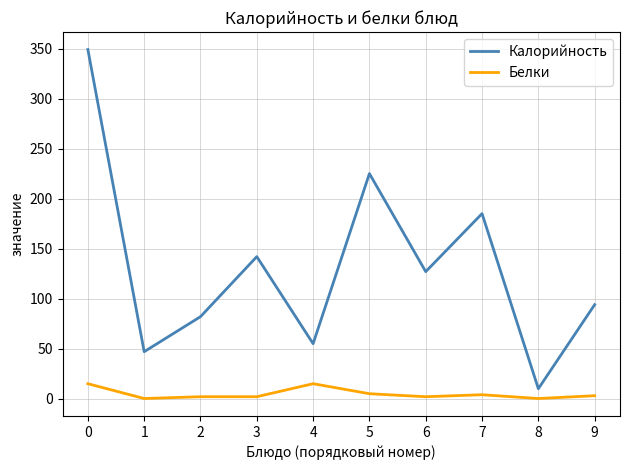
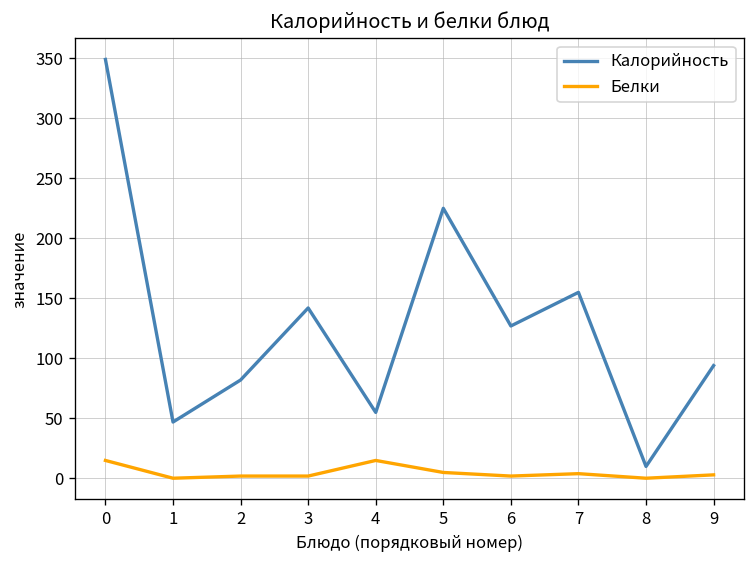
  {
    "Калорийность": {
      "0": 349,
      "1": 47,
      "2": 82,
      "3": 142,
      "4": 55,
      "5": 225,
      "6": 127,
-     "7": 185,
+     "7": 155,
      "8": 10,
      "9": 94
    },
    "Белки": {
      "0": 15,
      "1": 0,
      "2": 2,
      "3": 2,
      "4": 15,
      "5": 5,
      "6": 2,
      "7": 4,
      "8": 0,
      "9": 3
    }
  }
